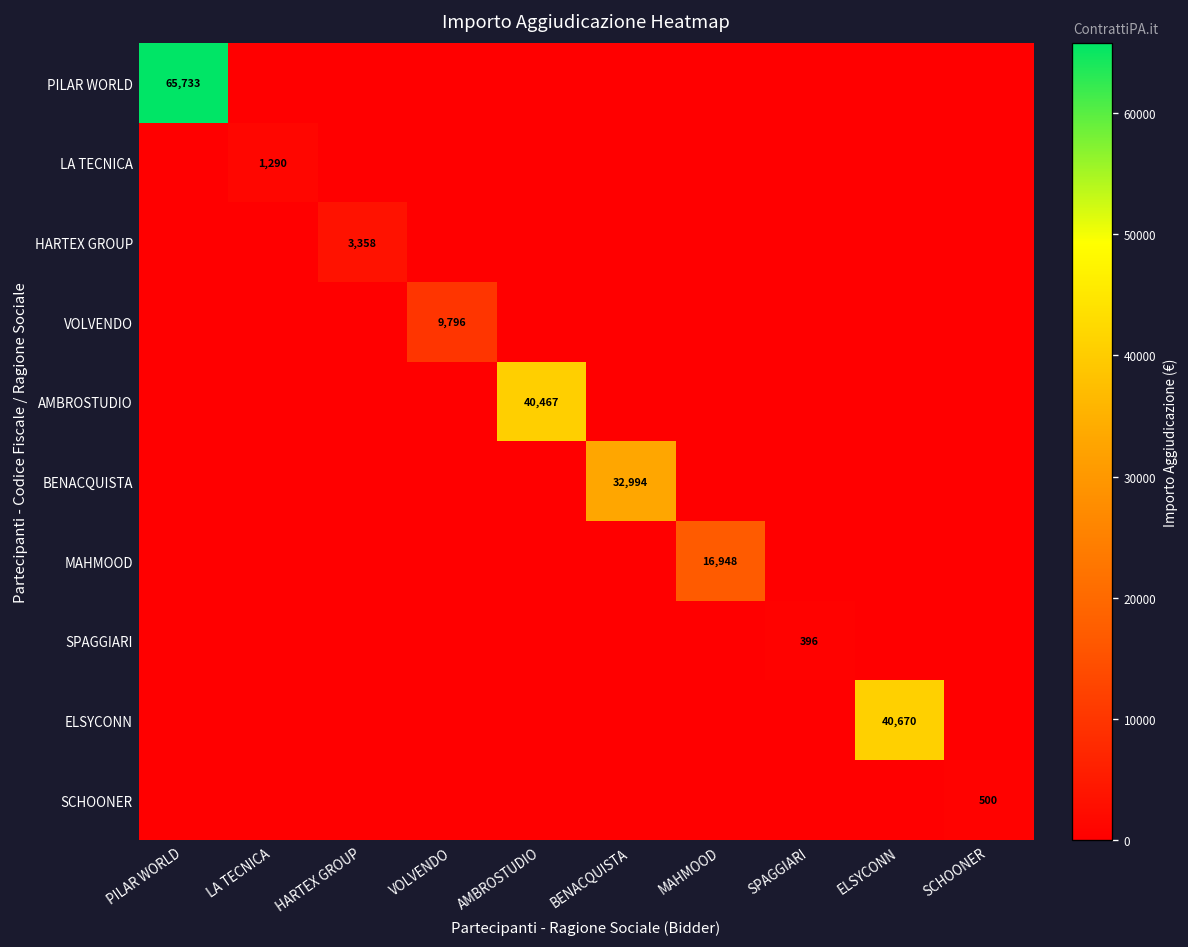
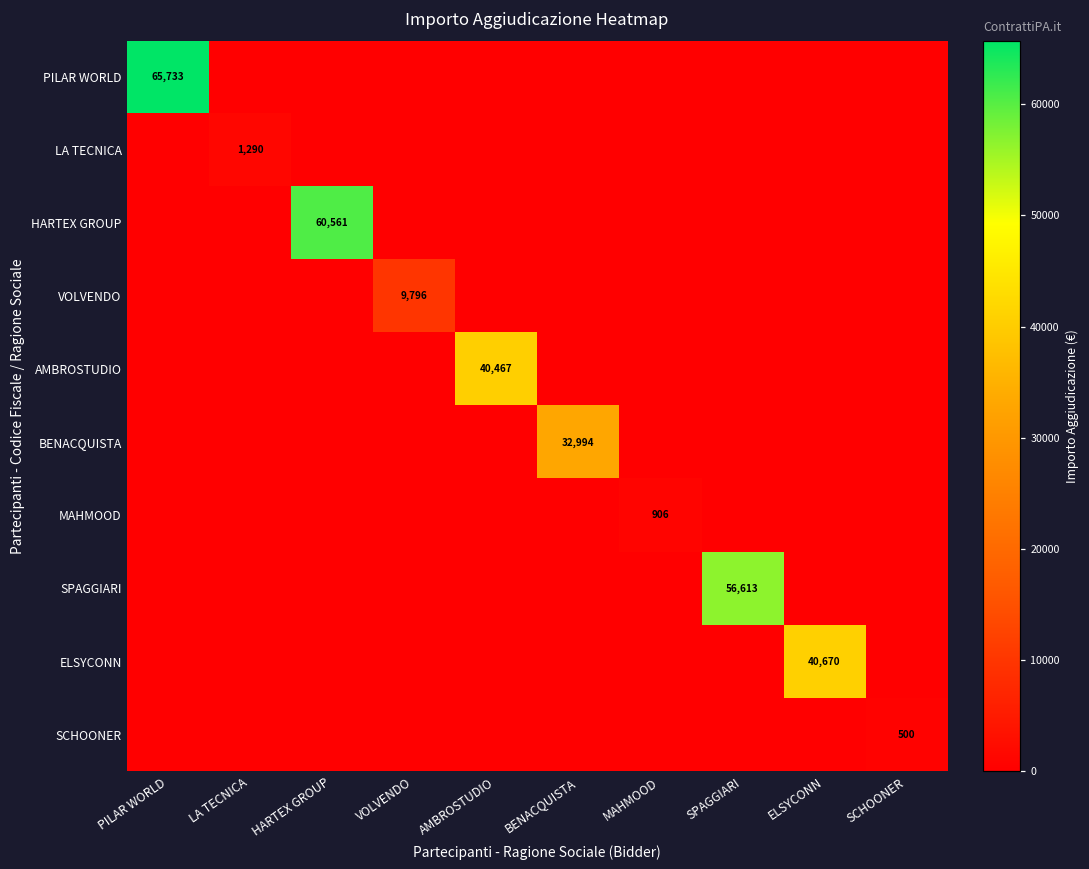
  {
    "PILAR WORLD": {
      "PILAR WORLD": "65,733"
    },
    "LA TECNICA": {
      "LA TECNICA": "1,290"
    },
    "HARTEX GROUP": {
-     "HARTEX GROUP": "3,358"
+     "HARTEX GROUP": "60,561"
    },
    "VOLVENDO": {
      "VOLVENDO": "9,796"
    },
    "AMBROSTUDIO": {
      "AMBROSTUDIO": "40,467"
    },
    "BENACQUISTA": {
      "BENACQUISTA": "32,994"
    },
    "MAHMOOD": {
-     "MAHMOOD": "16,948"
+     "MAHMOOD": "906"
    },
    "SPAGGIARI": {
-     "SPAGGIARI": "396"
+     "SPAGGIARI": "56,613"
    },
    "ELSYCONN": {
      "ELSYCONN": "40,670"
    },
    "SCHOONER": {
      "SCHOONER": "500"
    }
  }
